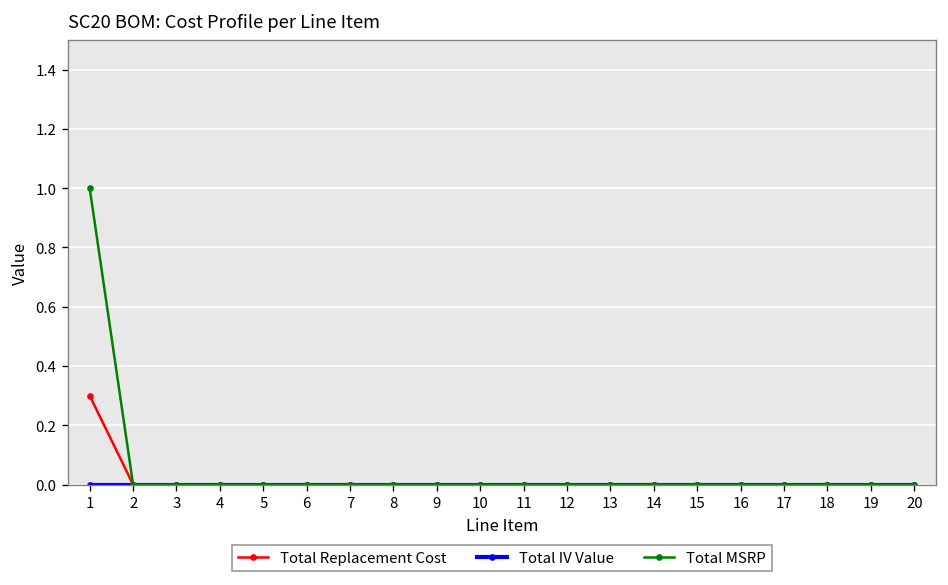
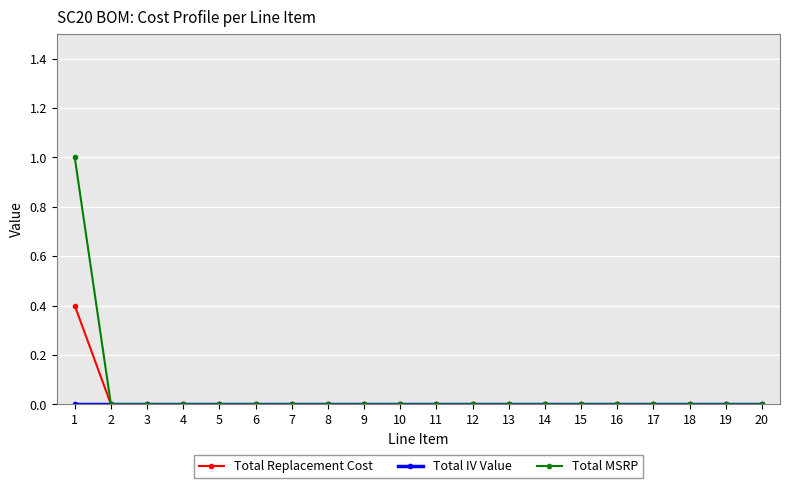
  {
    "Total Replacement Cost": {
-     "1": 0.3
+     "1": 0.4
    },
    "Total IV Value": {
      "1": 0.0
    },
    "Total MSRP": {
      "1": 1.0
    }
  }
